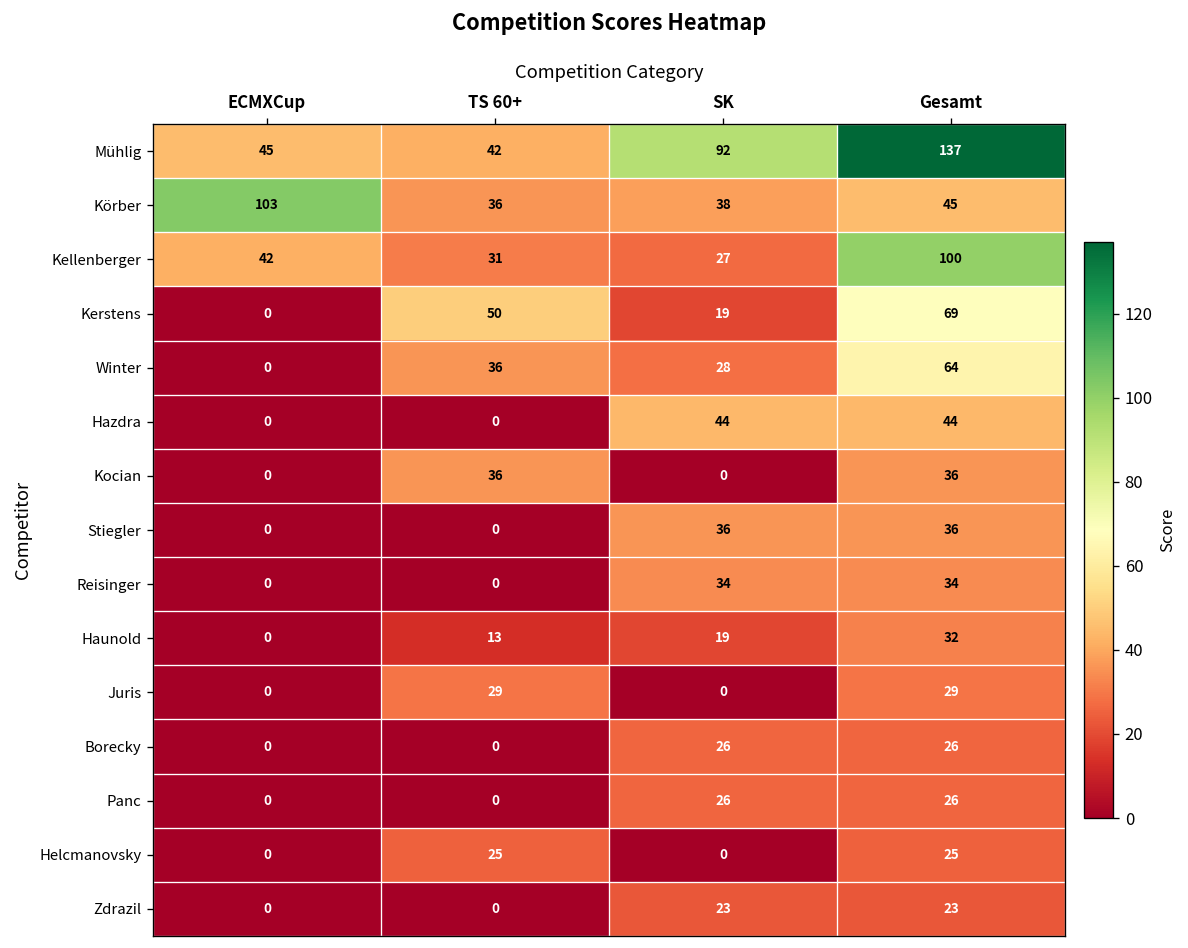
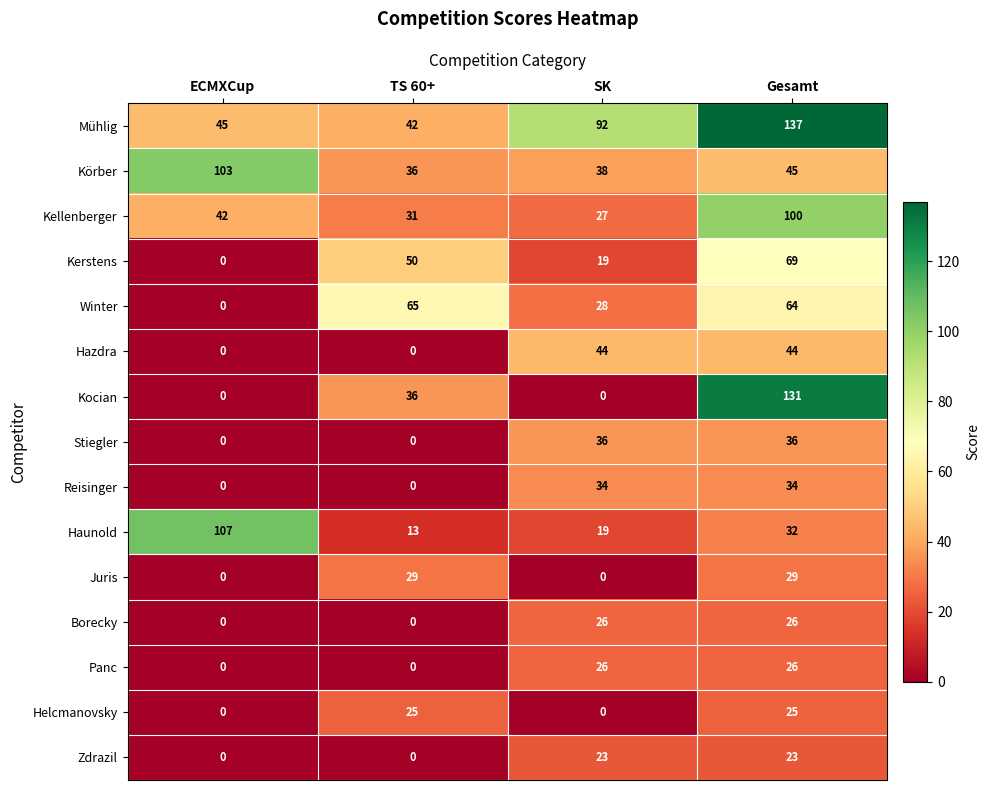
  {
    "Mühlig": {
      "ECMXCup": 45,
      "TS 60+": 42,
      "SK": 92,
      "Gesamt": 137
    },
    "Körber": {
      "ECMXCup": 103,
      "TS 60+": 36,
      "SK": 38,
      "Gesamt": 45
    },
    "Kellenberger": {
      "ECMXCup": 42,
      "TS 60+": 31,
      "SK": 27,
      "Gesamt": 100
    },
    "Kerstens": {
      "ECMXCup": 0,
      "TS 60+": 50,
      "SK": 19,
      "Gesamt": 69
    },
    "Winter": {
      "ECMXCup": 0,
-     "TS 60+": 36,
+     "TS 60+": 65,
      "SK": 28,
      "Gesamt": 64
    },
    "Hazdra": {
      "ECMXCup": 0,
      "TS 60+": 0,
      "SK": 44,
      "Gesamt": 44
    },
    "Kocian": {
      "ECMXCup": 0,
      "TS 60+": 36,
      "SK": 0,
-     "Gesamt": 36
+     "Gesamt": 131
    },
    "Stiegler": {
      "ECMXCup": 0,
      "TS 60+": 0,
      "SK": 36,
      "Gesamt": 36
    },
    "Reisinger": {
      "ECMXCup": 0,
      "TS 60+": 0,
      "SK": 34,
      "Gesamt": 34
    },
    "Haunold": {
-     "ECMXCup": 0,
+     "ECMXCup": 107,
      "TS 60+": 13,
      "SK": 19,
      "Gesamt": 32
    },
    "Juris": {
      "ECMXCup": 0,
      "TS 60+": 29,
      "SK": 0,
      "Gesamt": 29
    },
    "Borecky": {
      "ECMXCup": 0,
      "TS 60+": 0,
      "SK": 26,
      "Gesamt": 26
    },
    "Panc": {
      "ECMXCup": 0,
      "TS 60+": 0,
      "SK": 26,
      "Gesamt": 26
    },
    "Helcmanovsky": {
      "ECMXCup": 0,
      "TS 60+": 25,
      "SK": 0,
      "Gesamt": 25
    },
    "Zdrazil": {
      "ECMXCup": 0,
      "TS 60+": 0,
      "SK": 23,
      "Gesamt": 23
    }
  }
